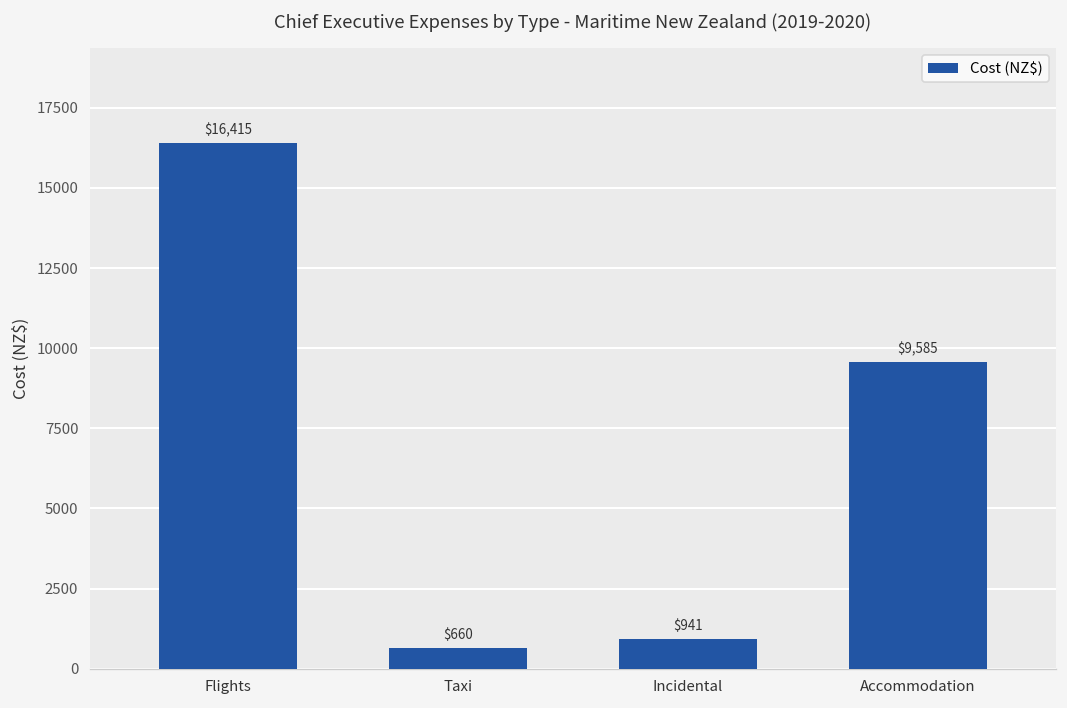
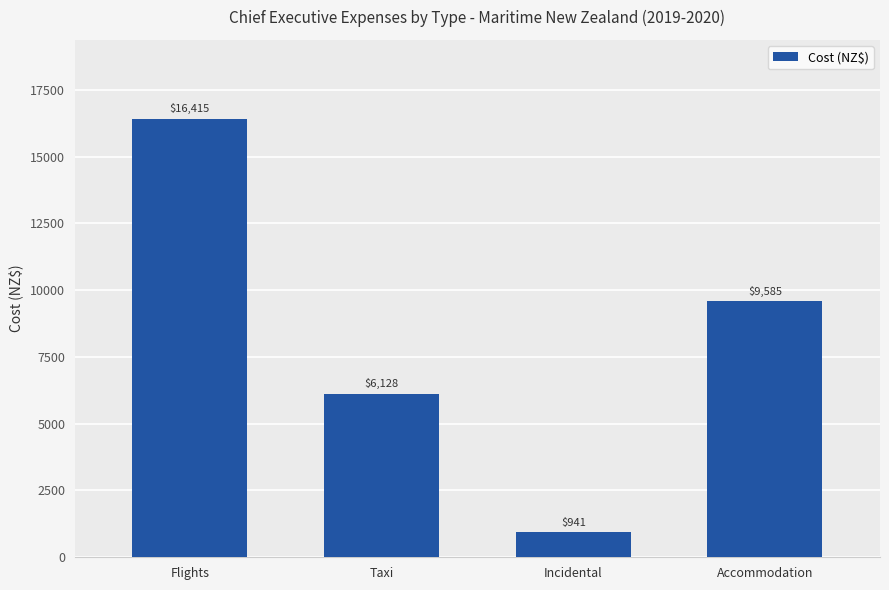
  {
    "Flights": "$16,415",
-   "Taxi": "$660",
+   "Taxi": "$6,128",
    "Incidental": "$941",
    "Accommodation": "$9,585"
  }
